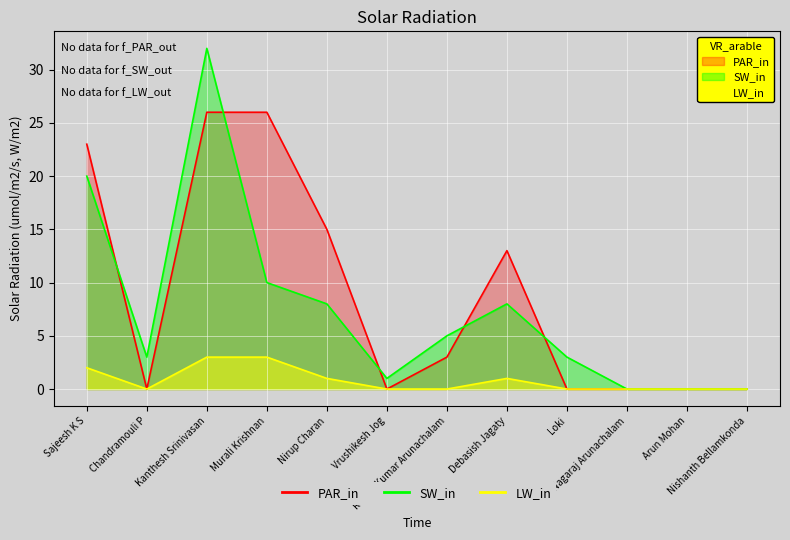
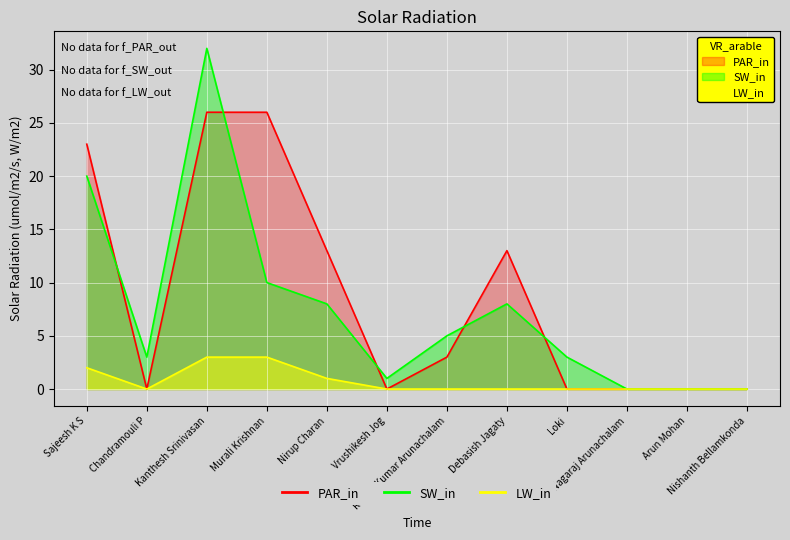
  {
    "PAR_in": {
      "Sajeesh K S": 23,
      "Kanthesh Srinivasan": 26,
      "Murali Krishnan": 26,
-     "Nirup Charan": 15,
+     "Nirup Charan": 13,
      "Ruban Kumar Arunachalam": 3,
      "Debasish Jagaty": 13
    },
    "SW_in": {
      "Sajeesh K S": 20,
      "Chandramouli P": 3,
      "Kanthesh Srinivasan": 32,
      "Murali Krishnan": 10,
      "Nirup Charan": 8,
      "Vrushikesh Jog": 1,
      "Ruban Kumar Arunachalam": 5,
      "Debasish Jagaty": 8,
      "Loki": 3
    },
    "LW_in": {
      "Sajeesh K S": 2,
      "Kanthesh Srinivasan": 3,
      "Murali Krishnan": 3,
      "Nirup Charan": 1,
      "Ruban Kumar Arunachalam": 0,
-     "Debasish Jagaty": 1
+     "Debasish Jagaty": 0
    }
  }
